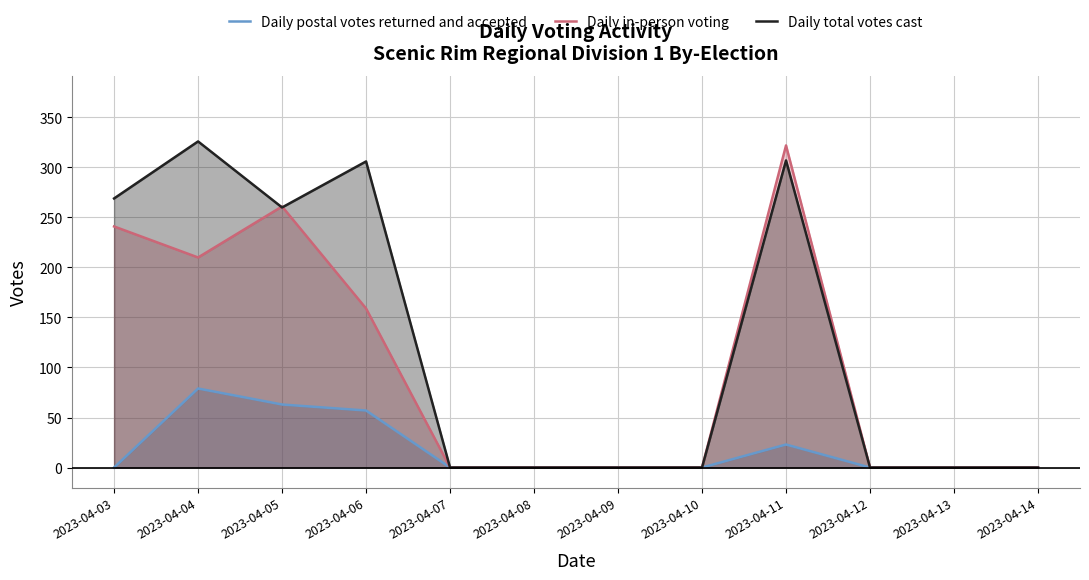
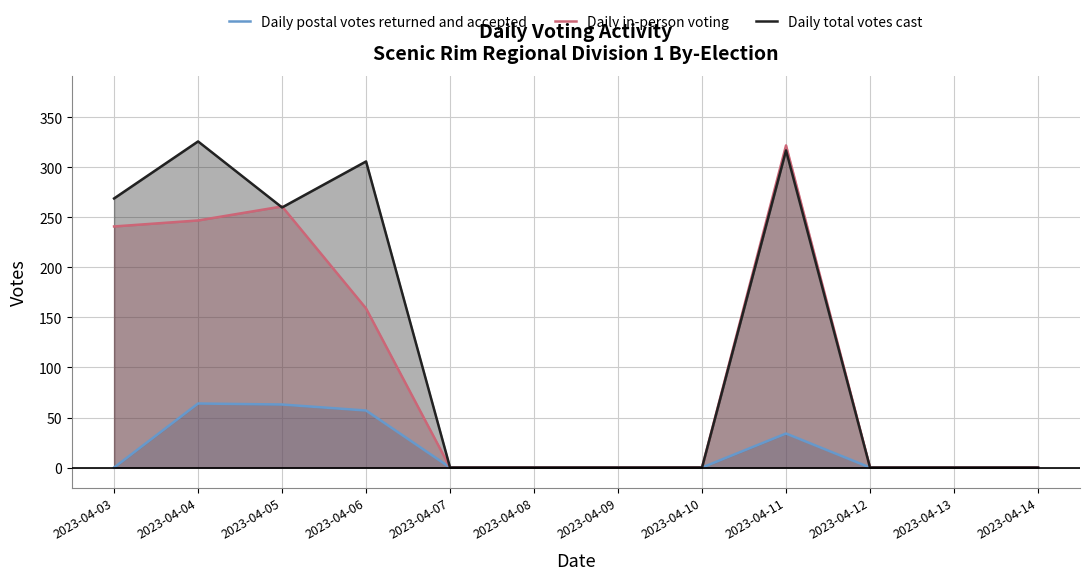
  {
    "Daily postal votes returned and accepted": {
      "2023-04-03": 0,
-     "2023-04-04": 79,
+     "2023-04-04": 64,
      "2023-04-05": 63,
      "2023-04-06": 57,
-     "2023-04-11": 23
+     "2023-04-11": 34
    },
    "Daily in-person voting": {
      "2023-04-03": 241,
-     "2023-04-04": 210,
+     "2023-04-04": 247,
      "2023-04-06": 159,
      "2023-04-11": 322
    },
    "Daily total votes cast": {
      "2023-04-03": 269,
      "2023-04-04": 326,
      "2023-04-06": 306,
-     "2023-04-11": 307
+     "2023-04-11": 317
    }
  }
